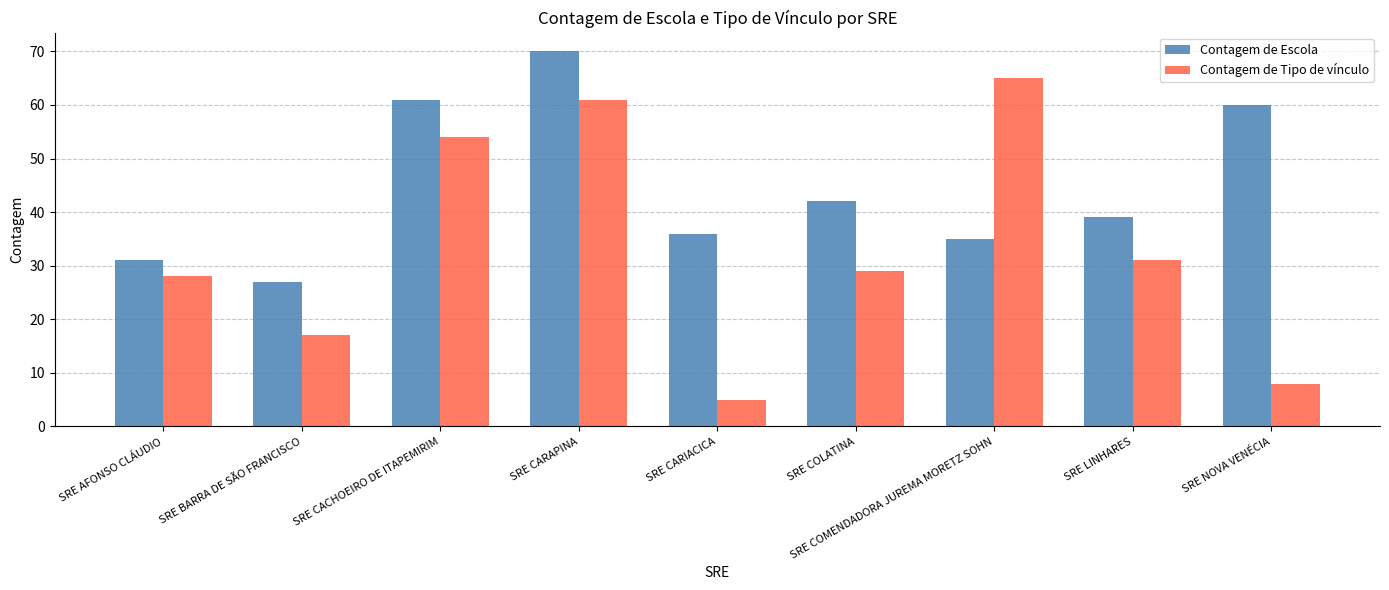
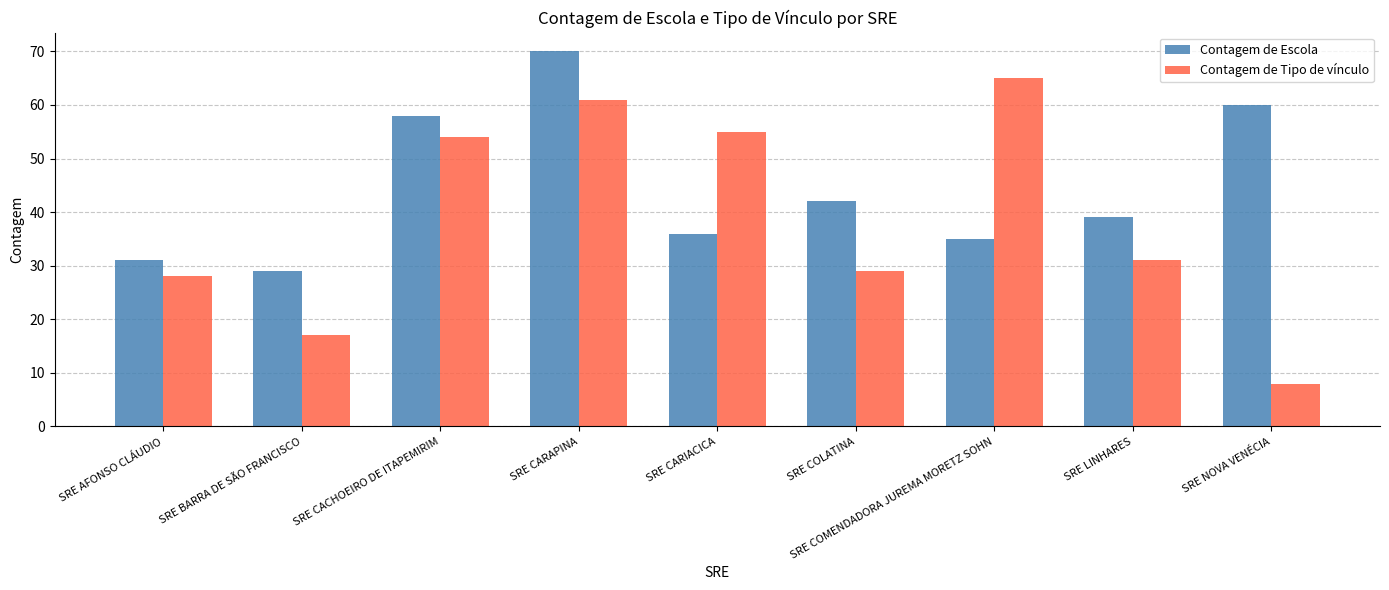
  {
    "Contagem de Escola": {
      "SRE AFONSO CLÁUDIO": 31,
-     "SRE BARRA DE SÃO FRANCISCO": 27,
-     "SRE CACHOEIRO DE ITAPEMIRIM": 61,
+     "SRE BARRA DE SÃO FRANCISCO": 29,
+     "SRE CACHOEIRO DE ITAPEMIRIM": 58,
      "SRE CARAPINA": 70,
      "SRE CARIACICA": 36,
      "SRE COLATINA": 42,
      "SRE COMENDADORA JUREMA MORETZ SOHN": 35,
      "SRE LINHARES": 39,
      "SRE NOVA VENÉCIA": 60
    },
    "Contagem de Tipo de vínculo": {
      "SRE AFONSO CLÁUDIO": 28,
      "SRE BARRA DE SÃO FRANCISCO": 17,
      "SRE CACHOEIRO DE ITAPEMIRIM": 54,
      "SRE CARAPINA": 61,
-     "SRE CARIACICA": 5,
+     "SRE CARIACICA": 55,
      "SRE COLATINA": 29,
      "SRE COMENDADORA JUREMA MORETZ SOHN": 65,
      "SRE LINHARES": 31,
      "SRE NOVA VENÉCIA": 8
    }
  }
